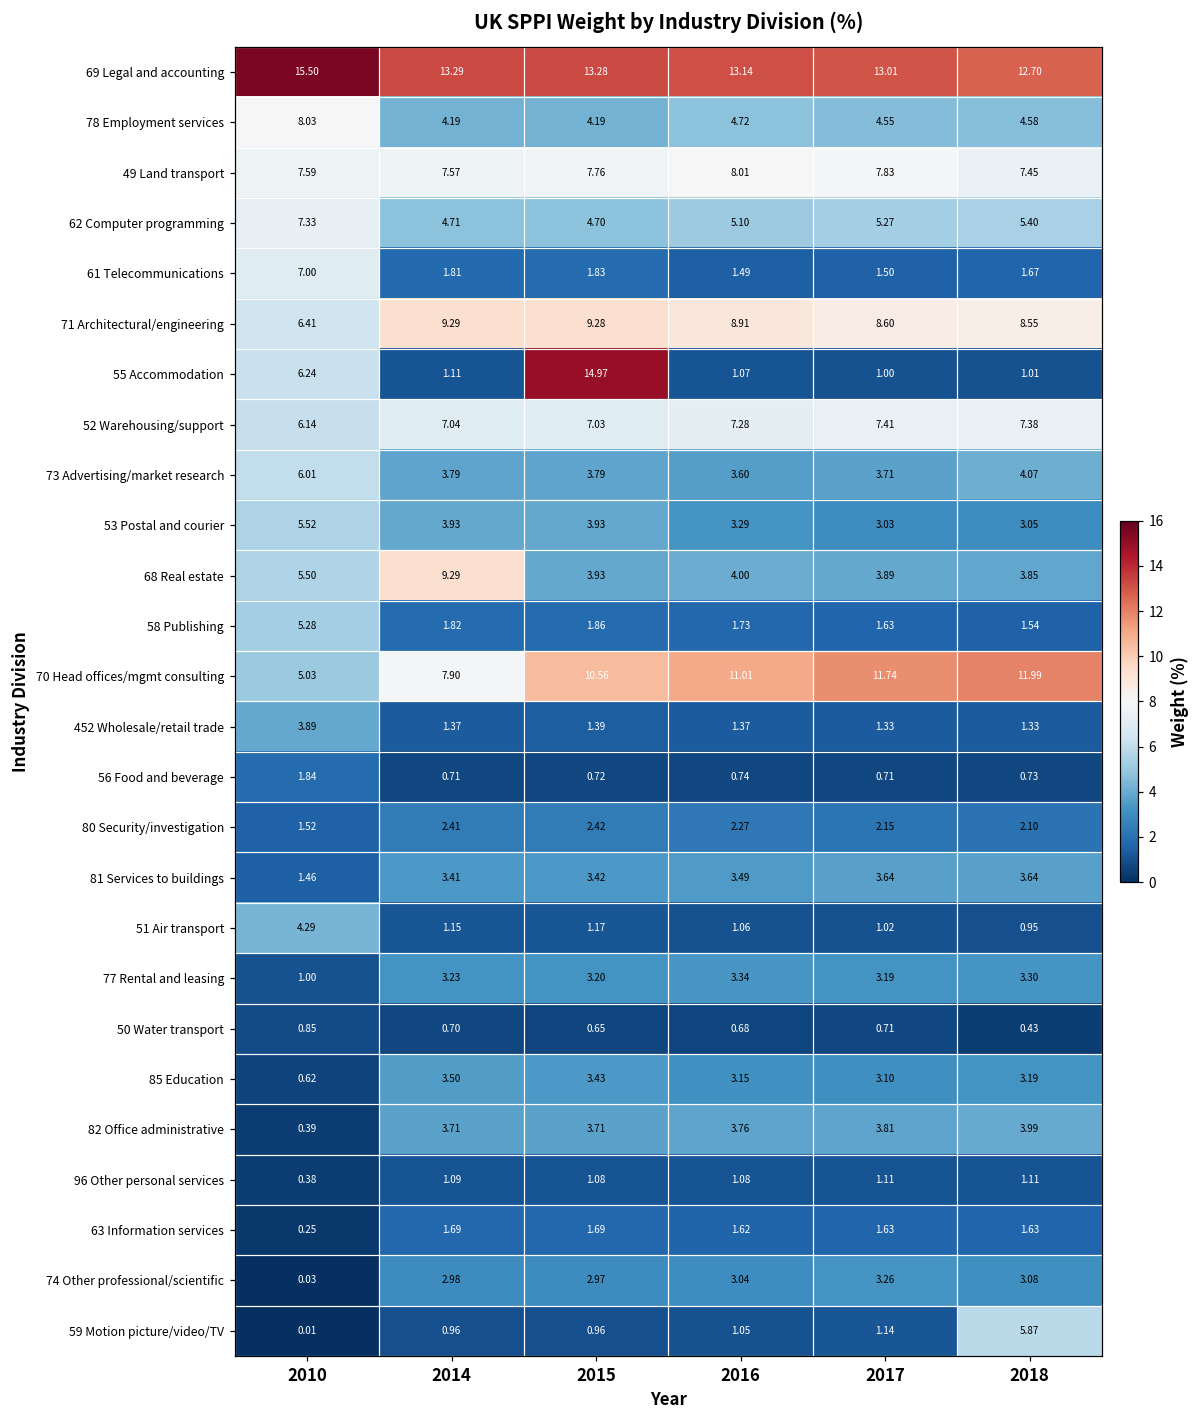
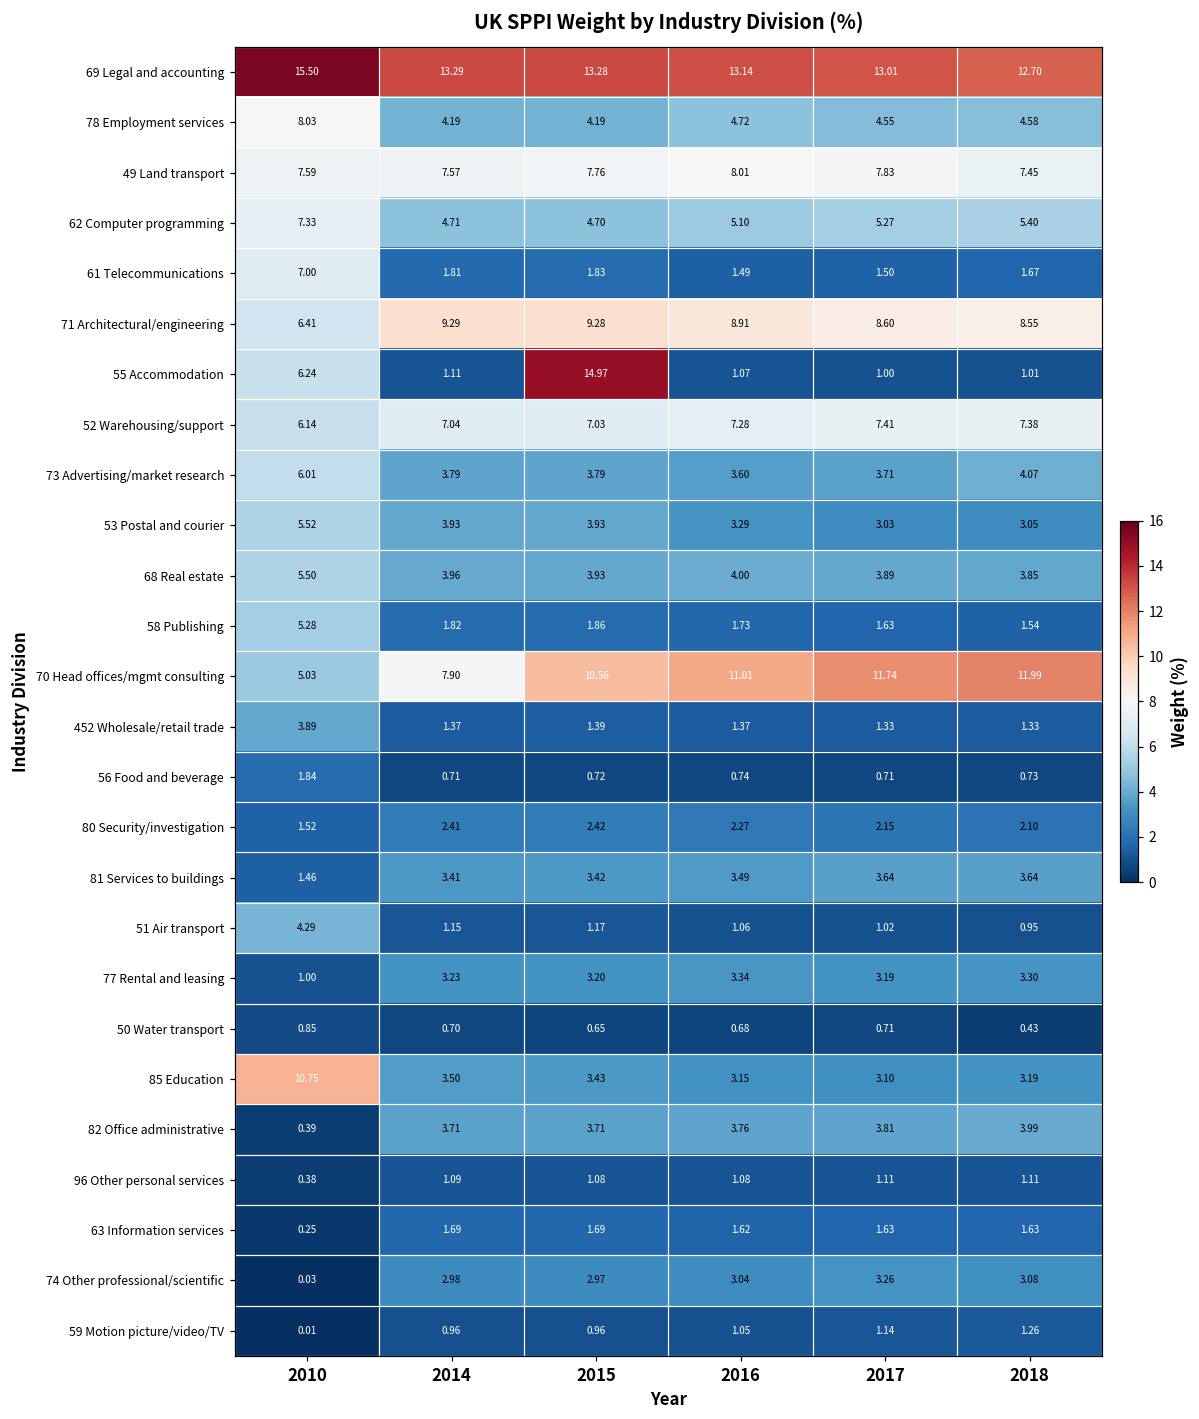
  {
    "69 Legal and accounting": {
      "2010": 15.50,
      "2014": 13.29,
      "2015": 13.28,
      "2016": 13.14,
      "2017": 13.01,
      "2018": 12.70
    },
    "78 Employment services": {
      "2010": 8.03,
      "2014": 4.19,
      "2015": 4.19,
      "2016": 4.72,
      "2017": 4.55,
      "2018": 4.58
    },
    "49 Land transport": {
      "2010": 7.59,
      "2014": 7.57,
      "2015": 7.76,
      "2016": 8.01,
      "2017": 7.83,
      "2018": 7.45
    },
    "62 Computer programming": {
      "2010": 7.33,
      "2014": 4.71,
      "2015": 4.70,
      "2016": 5.10,
      "2017": 5.27,
      "2018": 5.40
    },
    "61 Telecommunications": {
      "2010": 7.00,
      "2014": 1.81,
      "2015": 1.83,
      "2016": 1.49,
      "2017": 1.50,
      "2018": 1.67
    },
    "71 Architectural/engineering": {
      "2010": 6.41,
      "2014": 9.29,
      "2015": 9.28,
      "2016": 8.91,
      "2017": 8.60,
      "2018": 8.55
    },
    "55 Accommodation": {
      "2010": 6.24,
      "2014": 1.11,
      "2015": 14.97,
      "2016": 1.07,
      "2017": 1.00,
      "2018": 1.01
    },
    "52 Warehousing/support": {
      "2010": 6.14,
      "2014": 7.04,
      "2015": 7.03,
      "2016": 7.28,
      "2017": 7.41,
      "2018": 7.38
    },
    "73 Advertising/market research": {
      "2010": 6.01,
      "2014": 3.79,
      "2015": 3.79,
      "2016": 3.60,
      "2017": 3.71,
      "2018": 4.07
    },
    "53 Postal and courier": {
      "2010": 5.52,
      "2014": 3.93,
      "2015": 3.93,
      "2016": 3.29,
      "2017": 3.03,
      "2018": 3.05
    },
    "68 Real estate": {
      "2010": 5.50,
-     "2014": 9.29,
+     "2014": 3.96,
      "2015": 3.93,
      "2016": 4.00,
      "2017": 3.89,
      "2018": 3.85
    },
    "58 Publishing": {
      "2010": 5.28,
      "2014": 1.82,
      "2015": 1.86,
      "2016": 1.73,
      "2017": 1.63,
      "2018": 1.54
    },
    "70 Head offices/mgmt consulting": {
      "2010": 5.03,
      "2014": 7.90,
      "2015": 10.56,
      "2016": 11.01,
      "2017": 11.74,
      "2018": 11.99
    },
    "452 Wholesale/retail trade": {
      "2010": 3.89,
      "2014": 1.37,
      "2015": 1.39,
      "2016": 1.37,
      "2017": 1.33,
      "2018": 1.33
    },
    "56 Food and beverage": {
      "2010": 1.84,
      "2014": 0.71,
      "2015": 0.72,
      "2016": 0.74,
      "2017": 0.71,
      "2018": 0.73
    },
    "80 Security/investigation": {
      "2010": 1.52,
      "2014": 2.41,
      "2015": 2.42,
      "2016": 2.27,
      "2017": 2.15,
      "2018": 2.10
    },
    "81 Services to buildings": {
      "2010": 1.46,
      "2014": 3.41,
      "2015": 3.42,
      "2016": 3.49,
      "2017": 3.64,
      "2018": 3.64
    },
    "51 Air transport": {
      "2010": 4.29,
      "2014": 1.15,
      "2015": 1.17,
      "2016": 1.06,
      "2017": 1.02,
      "2018": 0.95
    },
    "77 Rental and leasing": {
      "2010": 1.00,
      "2014": 3.23,
      "2015": 3.20,
      "2016": 3.34,
      "2017": 3.19,
      "2018": 3.30
    },
    "50 Water transport": {
      "2010": 0.85,
      "2014": 0.70,
      "2015": 0.65,
      "2016": 0.68,
      "2017": 0.71,
      "2018": 0.43
    },
    "85 Education": {
-     "2010": 0.62,
+     "2010": 10.75,
      "2014": 3.50,
      "2015": 3.43,
      "2016": 3.15,
      "2017": 3.10,
      "2018": 3.19
    },
    "82 Office administrative": {
      "2010": 0.39,
      "2014": 3.71,
      "2015": 3.71,
      "2016": 3.76,
      "2017": 3.81,
      "2018": 3.99
    },
    "96 Other personal services": {
      "2010": 0.38,
      "2014": 1.09,
      "2015": 1.08,
      "2016": 1.08,
      "2017": 1.11,
      "2018": 1.11
    },
    "63 Information services": {
      "2010": 0.25,
      "2014": 1.69,
      "2015": 1.69,
      "2016": 1.62,
      "2017": 1.63,
      "2018": 1.63
    },
    "74 Other professional/scientific": {
      "2010": 0.03,
      "2014": 2.98,
      "2015": 2.97,
      "2016": 3.04,
      "2017": 3.26,
      "2018": 3.08
    },
    "59 Motion picture/video/TV": {
      "2010": 0.01,
      "2014": 0.96,
      "2015": 0.96,
      "2016": 1.05,
      "2017": 1.14,
-     "2018": 5.87
+     "2018": 1.26
    }
  }
